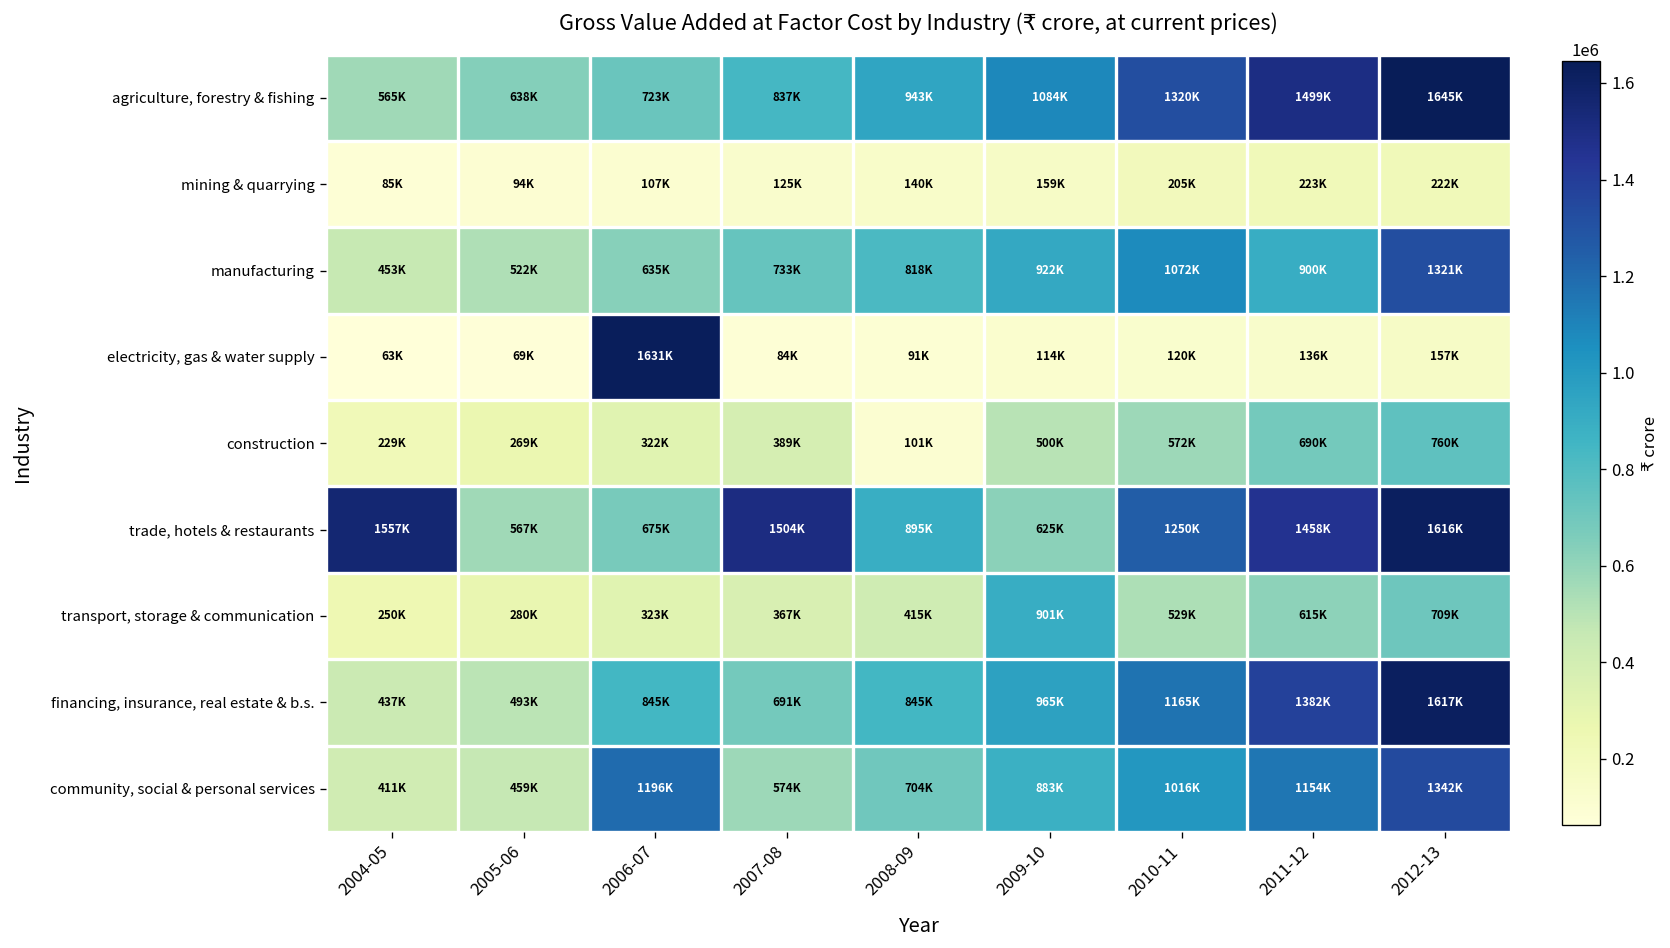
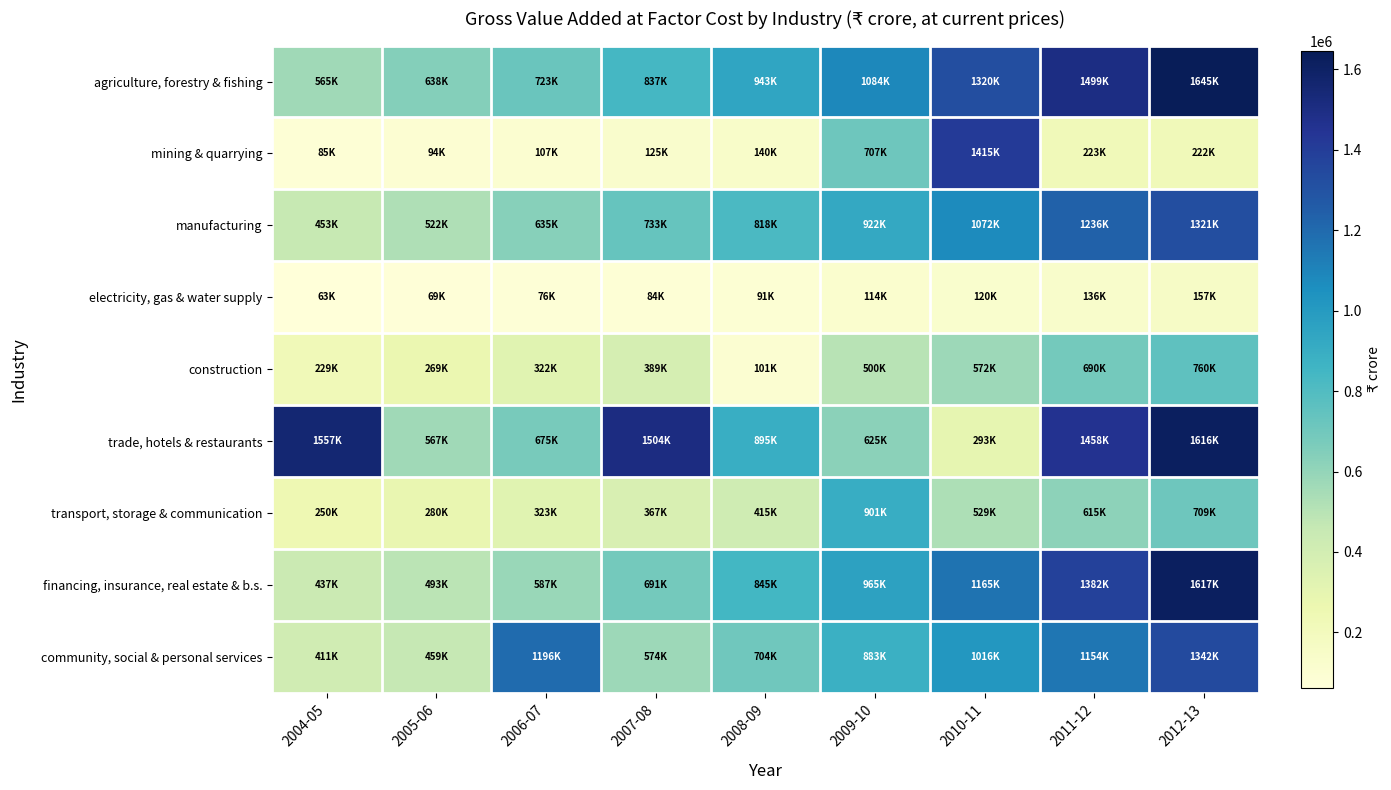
  {
    "agriculture, forestry & fishing": {
      "2004-05": "565K",
      "2005-06": "638K",
      "2006-07": "723K",
      "2007-08": "837K",
      "2008-09": "943K",
      "2009-10": "1084K",
      "2010-11": "1320K",
      "2011-12": "1499K",
      "2012-13": "1645K"
    },
    "mining & quarrying": {
      "2004-05": "85K",
      "2005-06": "94K",
      "2006-07": "107K",
      "2007-08": "125K",
      "2008-09": "140K",
-     "2009-10": "159K",
-     "2010-11": "205K",
+     "2009-10": "707K",
+     "2010-11": "1415K",
      "2011-12": "223K",
      "2012-13": "222K"
    },
    "manufacturing": {
      "2004-05": "453K",
      "2005-06": "522K",
      "2006-07": "635K",
      "2007-08": "733K",
      "2008-09": "818K",
      "2009-10": "922K",
      "2010-11": "1072K",
-     "2011-12": "900K",
+     "2011-12": "1236K",
      "2012-13": "1321K"
    },
    "electricity, gas & water supply": {
      "2004-05": "63K",
      "2005-06": "69K",
-     "2006-07": "1631K",
+     "2006-07": "76K",
      "2007-08": "84K",
      "2008-09": "91K",
      "2009-10": "114K",
      "2010-11": "120K",
      "2011-12": "136K",
      "2012-13": "157K"
    },
    "construction": {
      "2004-05": "229K",
      "2005-06": "269K",
      "2006-07": "322K",
      "2007-08": "389K",
      "2008-09": "101K",
      "2009-10": "500K",
      "2010-11": "572K",
      "2011-12": "690K",
      "2012-13": "760K"
    },
    "trade, hotels & restaurants": {
      "2004-05": "1557K",
      "2005-06": "567K",
      "2006-07": "675K",
      "2007-08": "1504K",
      "2008-09": "895K",
      "2009-10": "625K",
-     "2010-11": "1250K",
+     "2010-11": "293K",
      "2011-12": "1458K",
      "2012-13": "1616K"
    },
    "transport, storage & communication": {
      "2004-05": "250K",
      "2005-06": "280K",
      "2006-07": "323K",
      "2007-08": "367K",
      "2008-09": "415K",
      "2009-10": "901K",
      "2010-11": "529K",
      "2011-12": "615K",
      "2012-13": "709K"
    },
    "financing, insurance, real estate & b.s.": {
      "2004-05": "437K",
      "2005-06": "493K",
-     "2006-07": "845K",
+     "2006-07": "587K",
      "2007-08": "691K",
      "2008-09": "845K",
      "2009-10": "965K",
      "2010-11": "1165K",
      "2011-12": "1382K",
      "2012-13": "1617K"
    },
    "community, social & personal services": {
      "2004-05": "411K",
      "2005-06": "459K",
      "2006-07": "1196K",
      "2007-08": "574K",
      "2008-09": "704K",
      "2009-10": "883K",
      "2010-11": "1016K",
      "2011-12": "1154K",
      "2012-13": "1342K"
    }
  }
